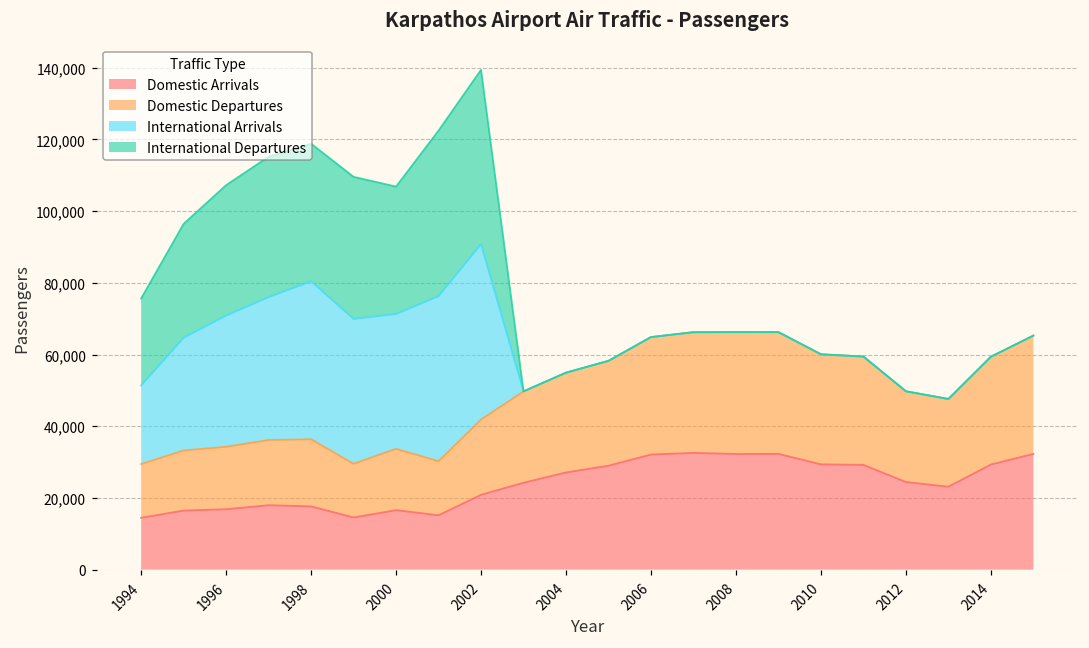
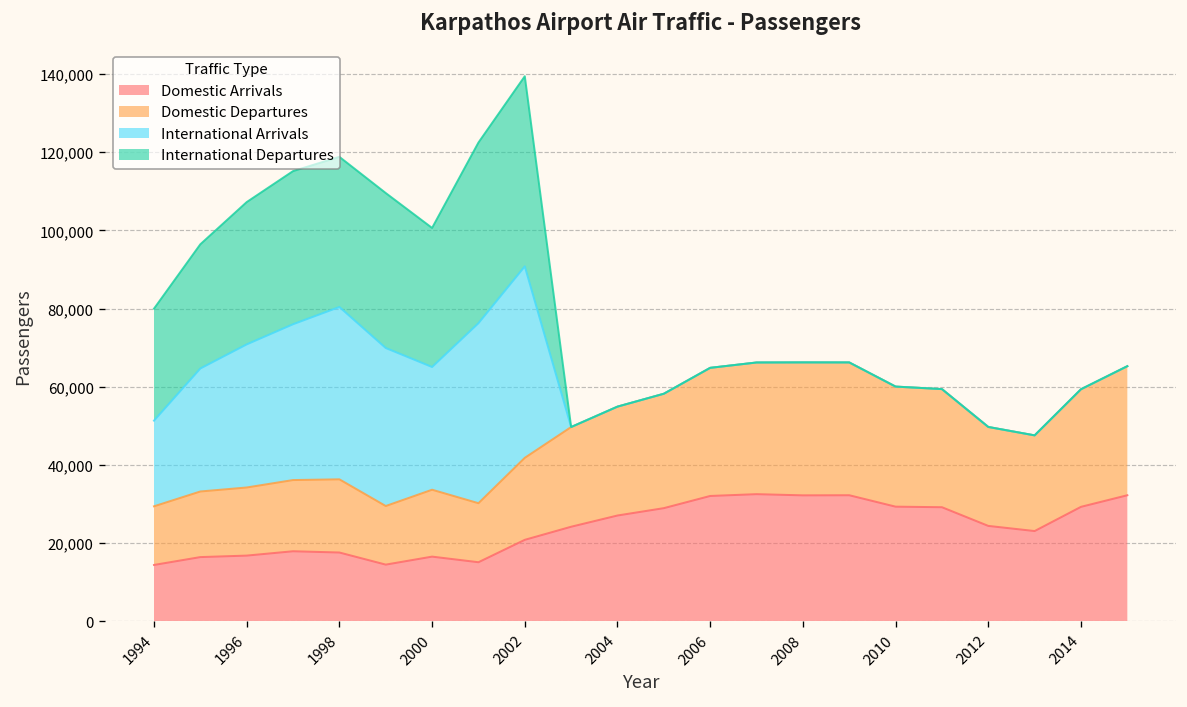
  {
    "International Arrivals": {
      "1994": "22,000",
      "1996": "37,000",
      "1998": "44,000",
-     "2000": "38,000",
+     "2000": "31,000",
      "2002": "49,000"
    },
    "International Departures": {
-     "1994": "24,000",
+     "1994": "29,000",
      "1996": "36,000",
      "2000": "36,000",
      "2002": "49,000"
    }
  }
